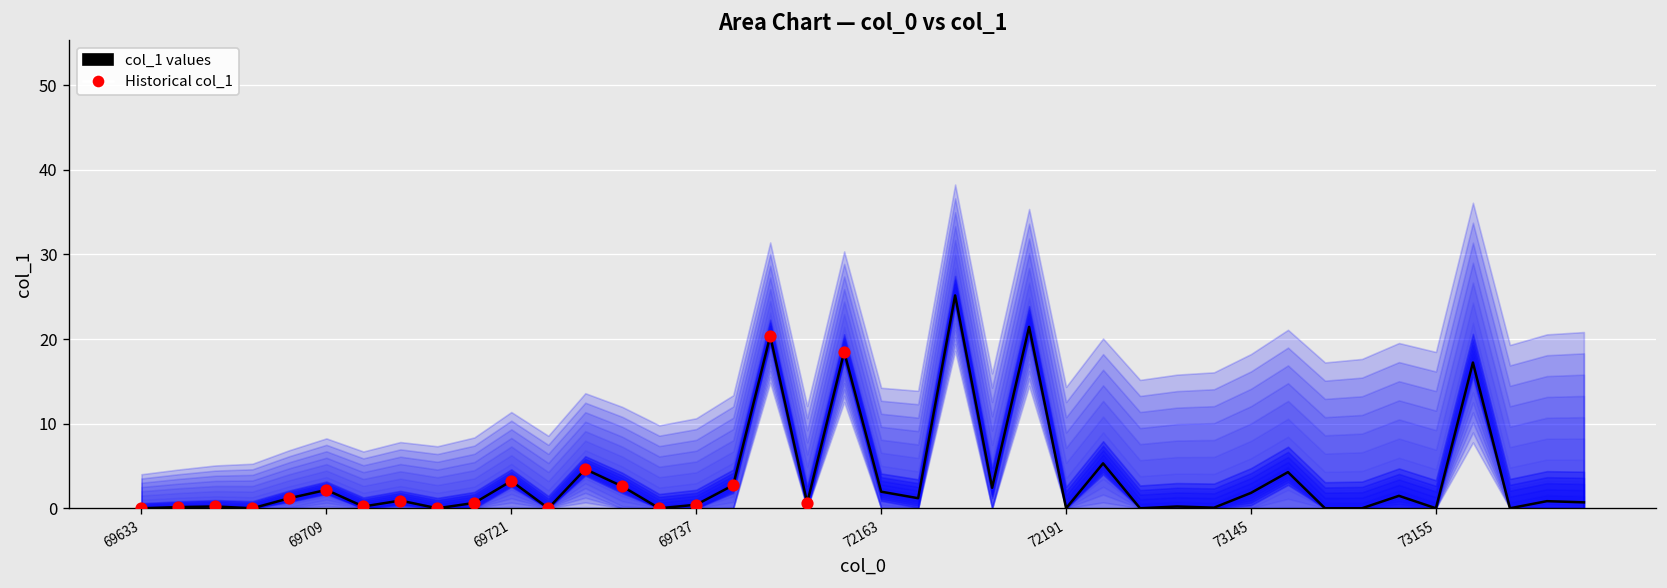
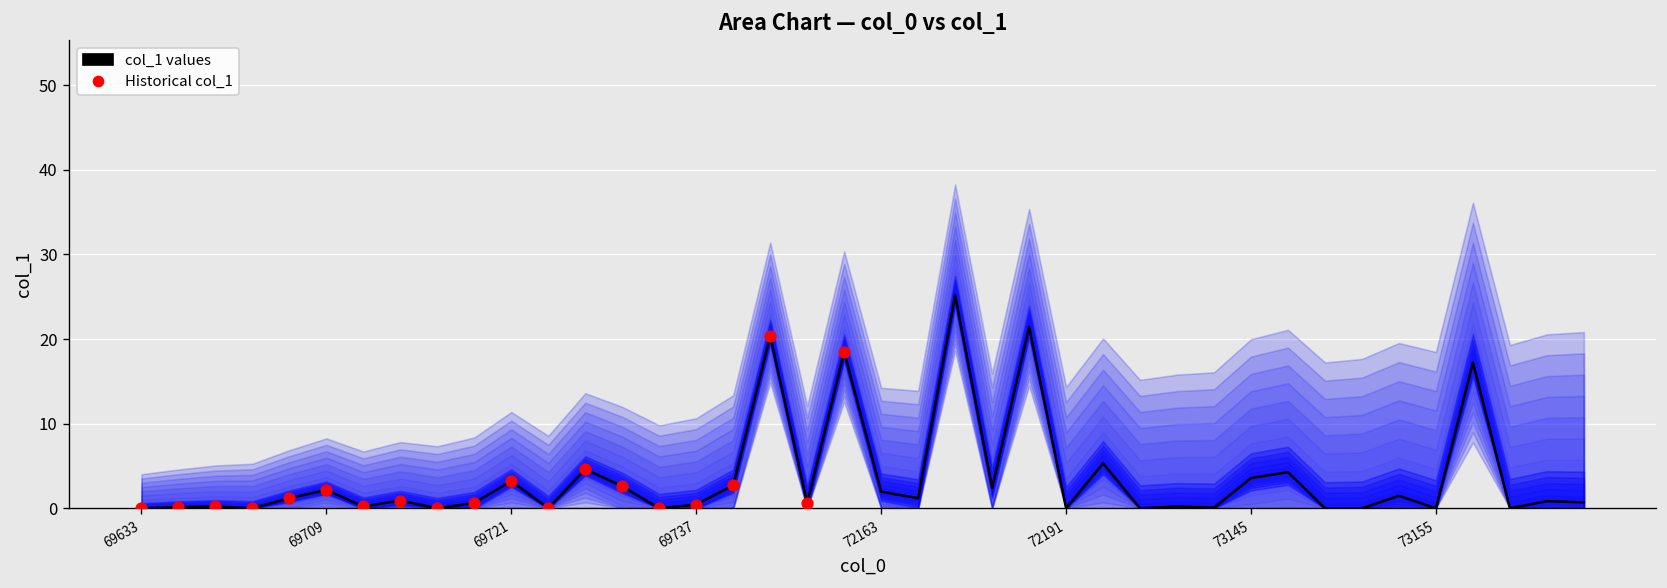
  {
    "col_1 values": {
      "72163": 2,
      "72191": 0,
-     "73145": 2,
+     "73145": 4,
      "73155": 0
    }
  }
